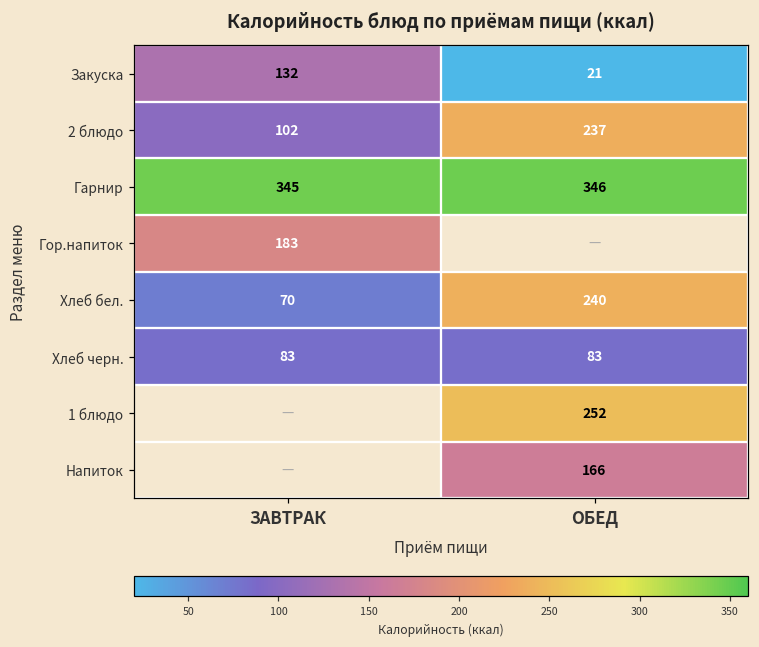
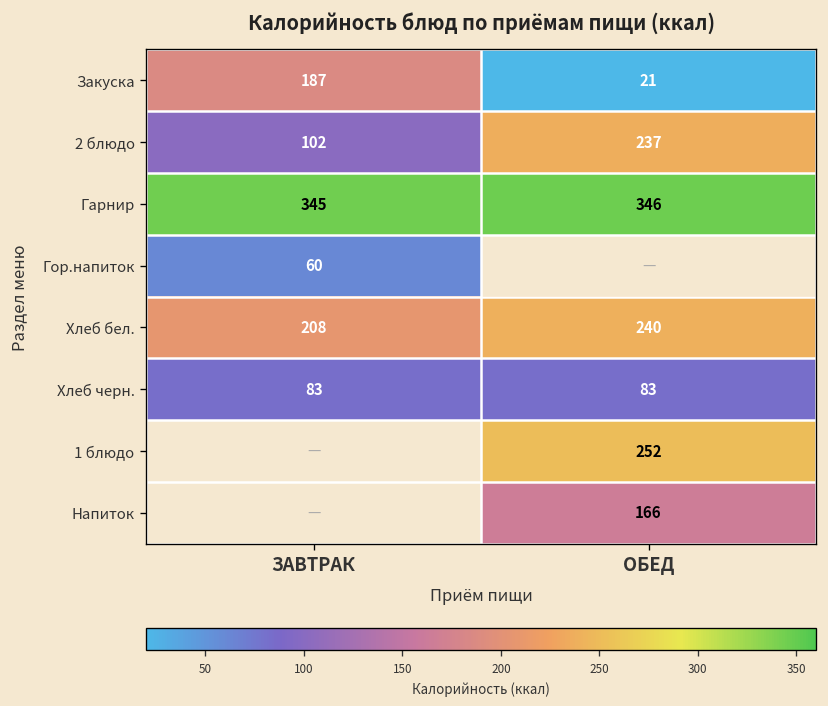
  {
    "Закуска": {
-     "ЗАВТРАК": 132,
+     "ЗАВТРАК": 187,
      "ОБЕД": 21
    },
    "2 блюдо": {
      "ЗАВТРАК": 102,
      "ОБЕД": 237
    },
    "Гарнир": {
      "ЗАВТРАК": 345,
      "ОБЕД": 346
    },
    "Гор.напиток": {
-     "ЗАВТРАК": 183
+     "ЗАВТРАК": 60
    },
    "Хлеб бел.": {
-     "ЗАВТРАК": 70,
+     "ЗАВТРАК": 208,
      "ОБЕД": 240
    },
    "Хлеб черн.": {
      "ЗАВТРАК": 83,
      "ОБЕД": 83
    },
    "1 блюдо": {
      "ОБЕД": 252
    },
    "Напиток": {
      "ОБЕД": 166
    }
  }
